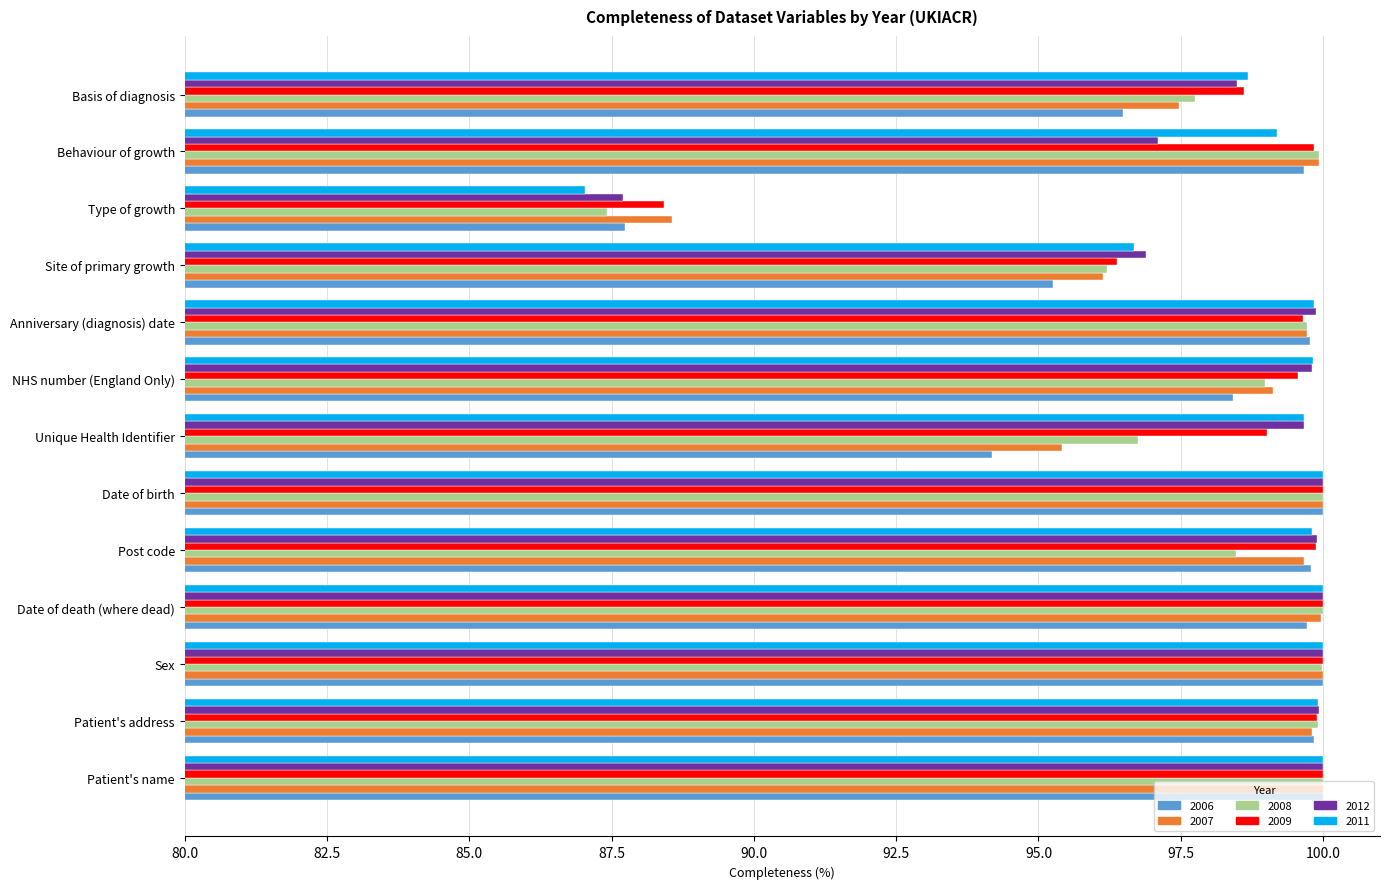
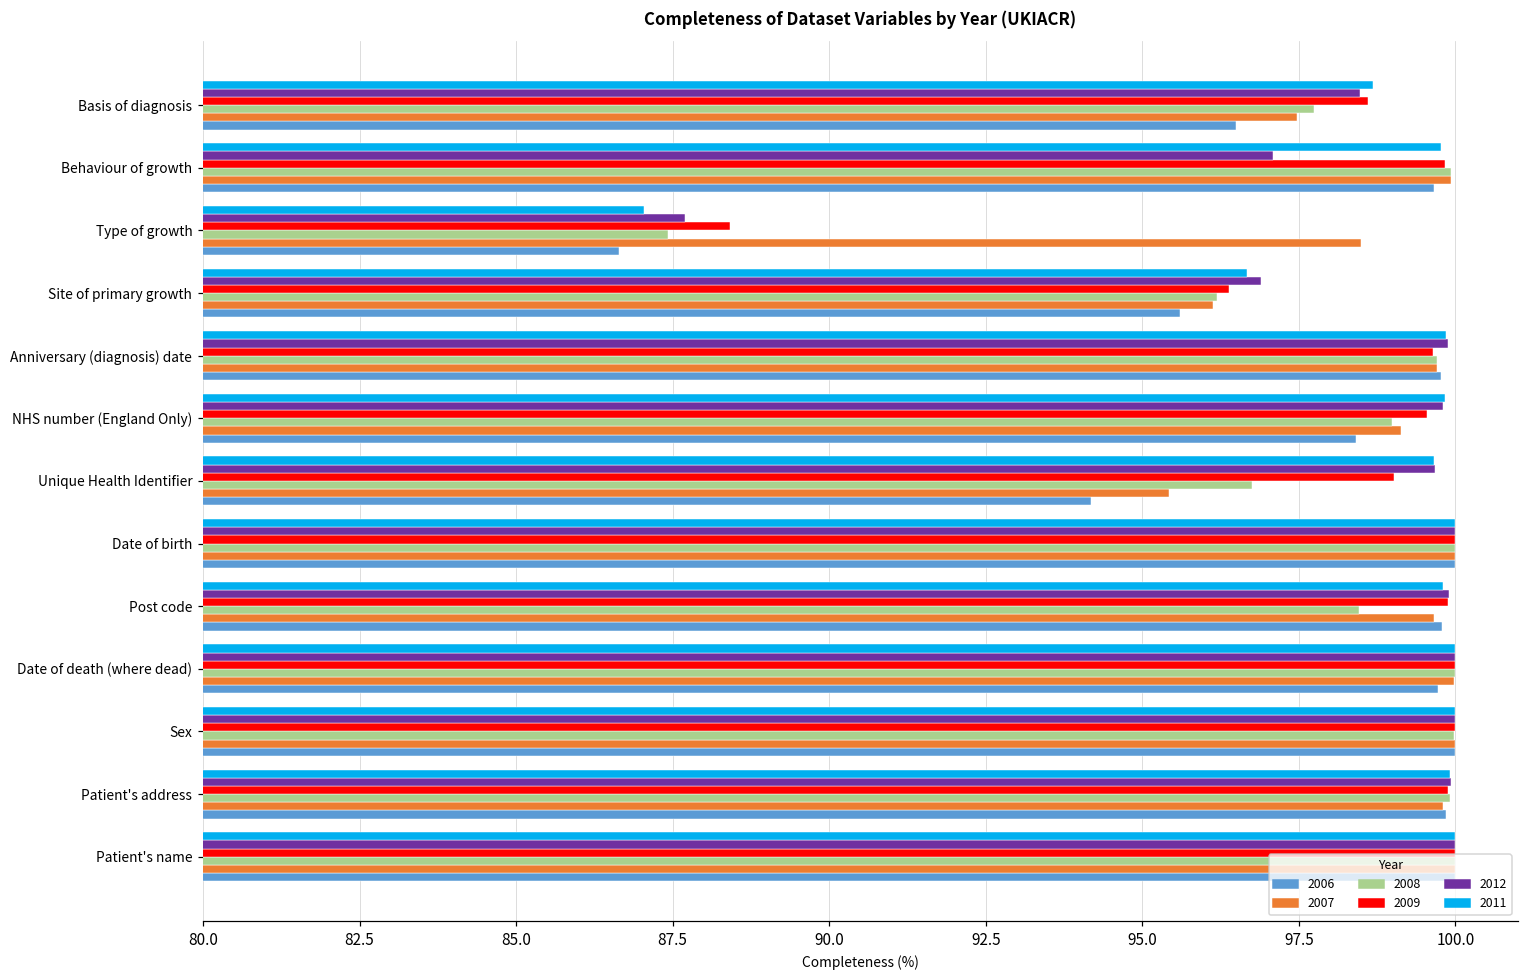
  {
    "2006": {
      "Basis of diagnosis": 96.5,
      "Behaviour of growth": 99.7,
-     "Type of growth": 87.7,
-     "Site of primary growth": 95.3,
+     "Type of growth": 86.6,
+     "Site of primary growth": 95.6,
      "Anniversary (diagnosis) date": 99.8,
      "NHS number (England Only)": 98.4,
      "Unique Health Identifier": 94.2,
      "Date of birth": 100.0,
      "Post code": 99.8,
      "Date of death (where dead)": 99.7,
      "Sex": 100.0,
      "Patient's address": 99.8
    },
    "2007": {
      "Basis of diagnosis": 97.5,
      "Behaviour of growth": 99.9,
-     "Type of growth": 88.6,
+     "Type of growth": 98.5,
      "Site of primary growth": 96.1,
      "Anniversary (diagnosis) date": 99.7,
      "NHS number (England Only)": 99.1,
      "Unique Health Identifier": 95.4,
      "Date of birth": 100.0,
      "Post code": 99.7,
      "Date of death (where dead)": 100.0,
      "Sex": 100.0,
      "Patient's address": 99.8
    },
    "2008": {
      "Basis of diagnosis": 97.7,
      "Behaviour of growth": 99.9,
      "Type of growth": 87.4,
      "Site of primary growth": 96.2,
      "Anniversary (diagnosis) date": 99.7,
      "NHS number (England Only)": 99.0,
      "Unique Health Identifier": 96.8,
      "Date of birth": 100.0,
      "Post code": 98.5,
      "Date of death (where dead)": 100.0,
      "Sex": 100.0,
      "Patient's address": 99.9
    },
    "2009": {
      "Basis of diagnosis": 98.6,
      "Behaviour of growth": 99.8,
      "Type of growth": 88.4,
      "Site of primary growth": 96.4,
      "Anniversary (diagnosis) date": 99.6,
      "NHS number (England Only)": 99.6,
      "Unique Health Identifier": 99.0,
      "Date of birth": 100.0,
      "Post code": 99.9,
      "Date of death (where dead)": 100.0,
      "Sex": 100.0,
      "Patient's address": 99.9,
      "Patient's name": 100.0
    },
    "2012": {
      "Basis of diagnosis": 98.5,
      "Behaviour of growth": 97.1,
      "Type of growth": 87.7,
      "Site of primary growth": 96.9,
      "Anniversary (diagnosis) date": 99.9,
      "NHS number (England Only)": 99.8,
      "Unique Health Identifier": 99.7,
      "Date of birth": 100.0,
      "Post code": 99.9,
      "Date of death (where dead)": 100.0,
      "Sex": 100.0,
      "Patient's address": 99.9,
      "Patient's name": 100.0
    },
    "2011": {
      "Basis of diagnosis": 98.7,
-     "Behaviour of growth": 99.2,
+     "Behaviour of growth": 99.8,
      "Type of growth": 87.0,
      "Site of primary growth": 96.7,
      "Anniversary (diagnosis) date": 99.8,
      "NHS number (England Only)": 99.8,
      "Unique Health Identifier": 99.7,
      "Date of birth": 100.0,
      "Post code": 99.8,
      "Date of death (where dead)": 100.0,
      "Sex": 100.0,
      "Patient's address": 99.9,
      "Patient's name": 100.0
    }
  }
